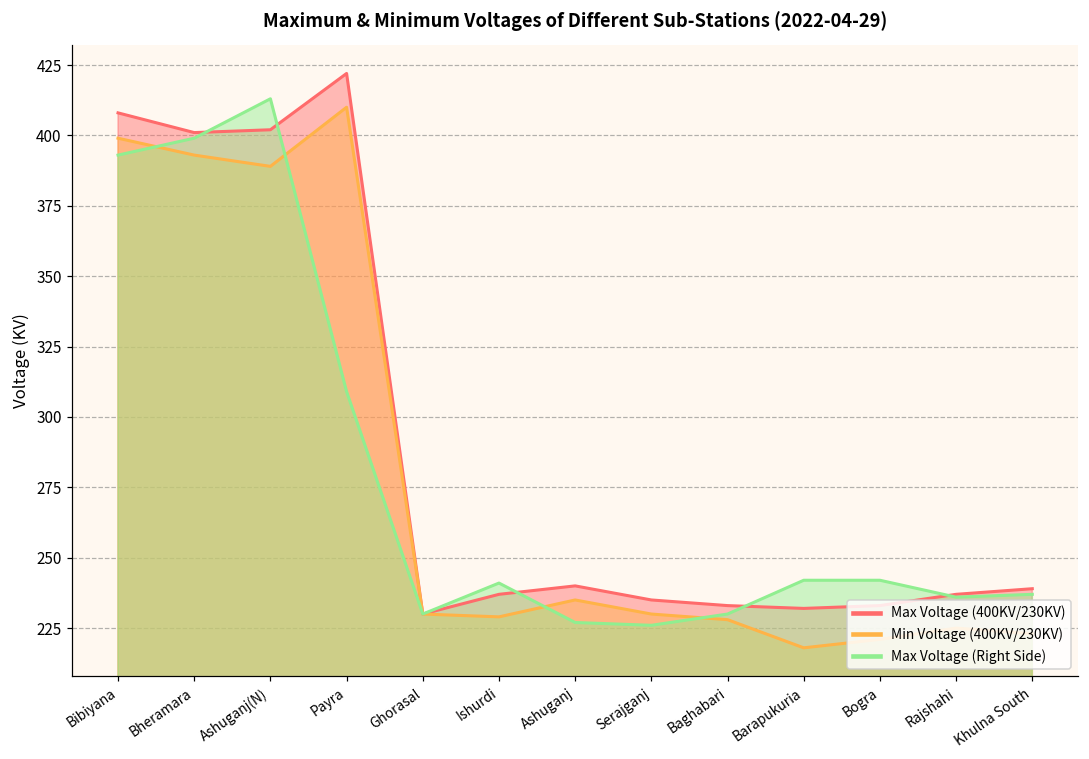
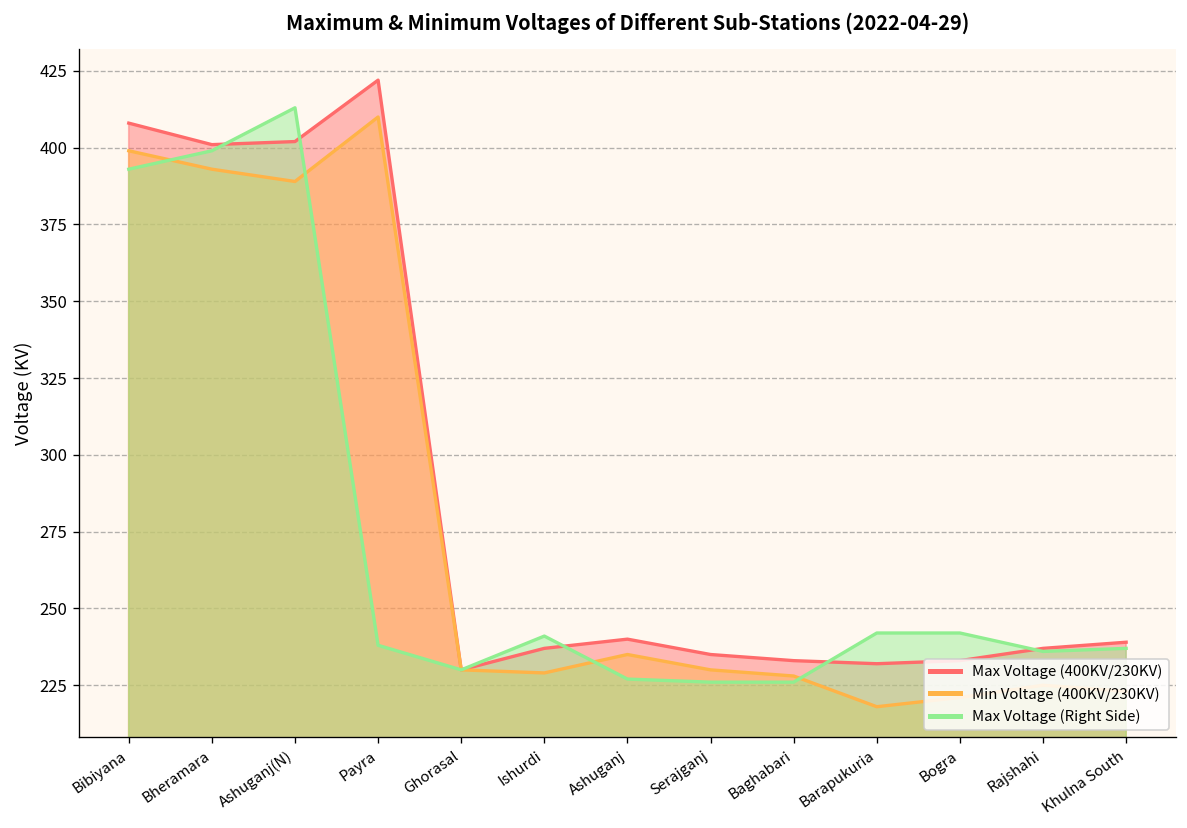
  {
    "Max Voltage (Right Side)": {
      "Bibiyana": 393,
      "Bheramara": 399,
      "Ashuganj(N)": 413,
-     "Payra": 309,
+     "Payra": 238,
      "Ishurdi": 241,
      "Ashuganj": 227,
      "Serajganj": 226,
-     "Baghabari": 230,
+     "Baghabari": 226,
      "Barapukuria": 242,
      "Bogra": 242,
      "Rajshahi": 236,
      "Khulna South": 237
    }
  }
